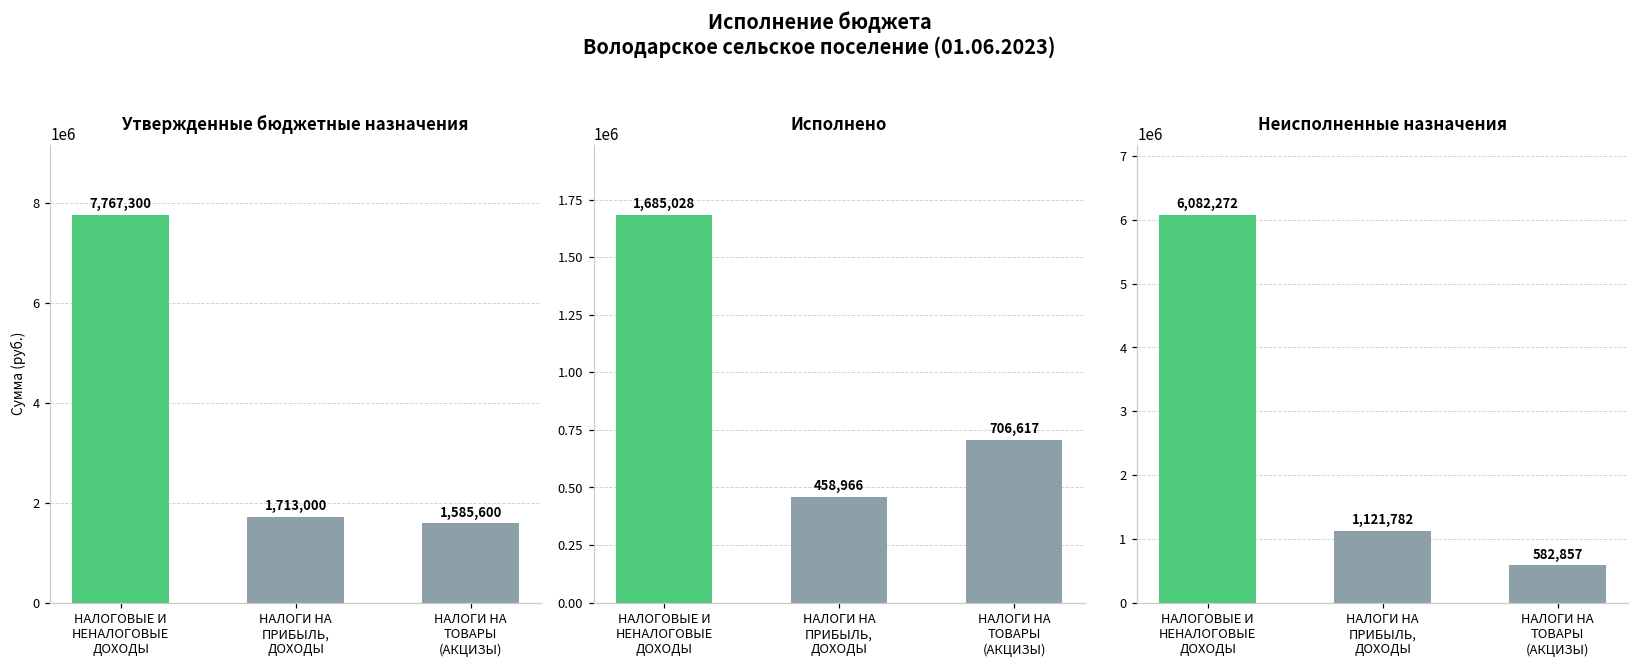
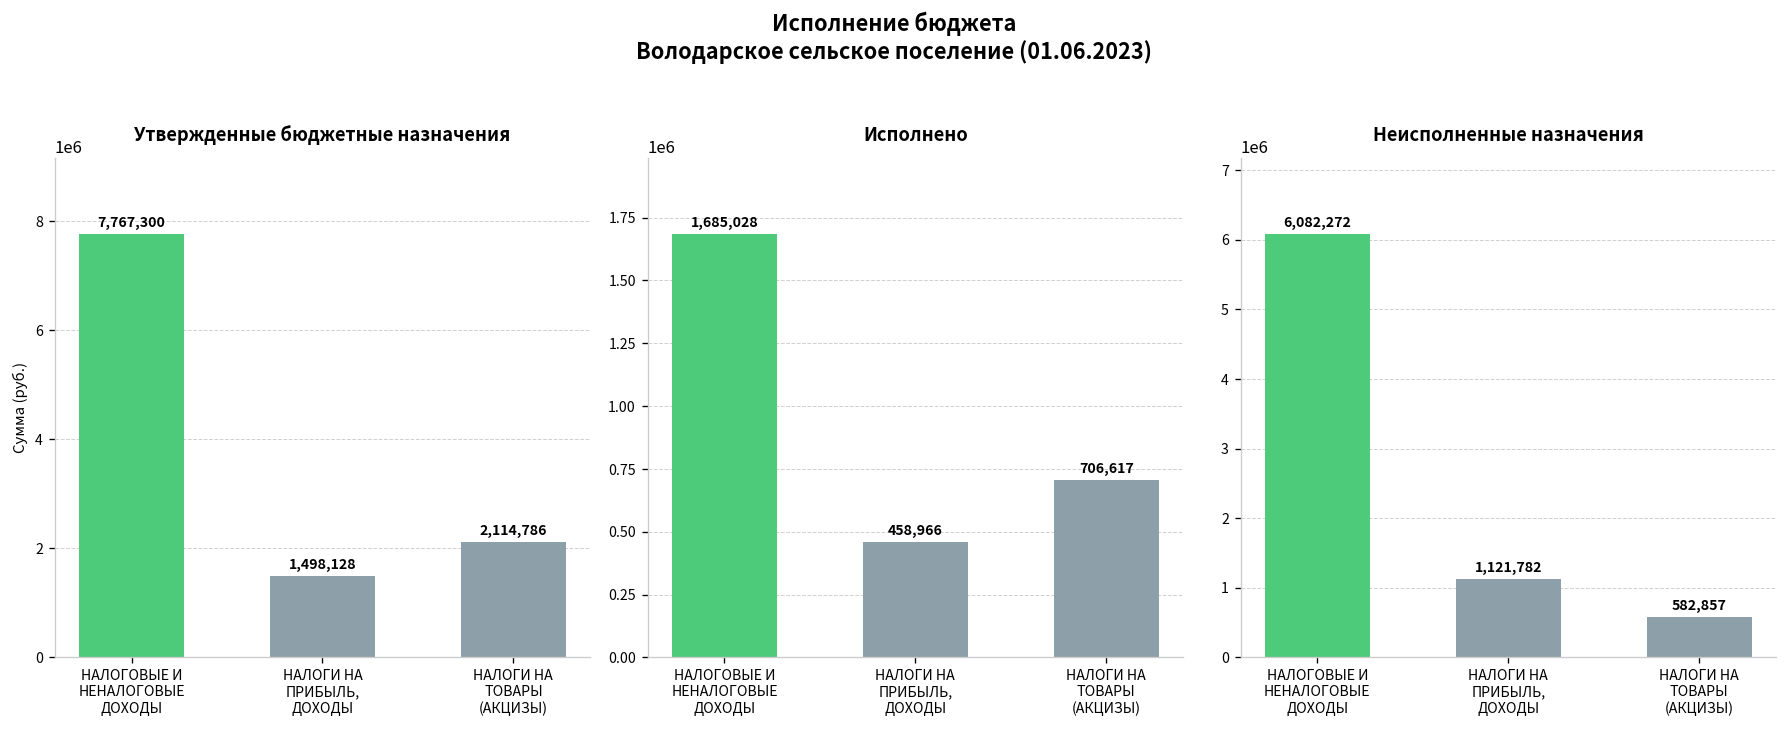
  {
    "Утвержденные бюджетные назначения": {
      "НАЛОГОВЫЕ И НЕНАЛОГОВЫЕ ДОХОДЫ": "7,767,300",
-     "НАЛОГИ НА ПРИБЫЛЬ, ДОХОДЫ": "1,713,000",
-     "НАЛОГИ НА ТОВАРЫ (АКЦИЗЫ)": "1,585,600"
+     "НАЛОГИ НА ПРИБЫЛЬ, ДОХОДЫ": "1,498,128",
+     "НАЛОГИ НА ТОВАРЫ (АКЦИЗЫ)": "2,114,786"
    },
    "Исполнено": {
      "НАЛОГОВЫЕ И НЕНАЛОГОВЫЕ ДОХОДЫ": "1,685,028",
      "НАЛОГИ НА ПРИБЫЛЬ, ДОХОДЫ": "458,966",
      "НАЛОГИ НА ТОВАРЫ (АКЦИЗЫ)": "706,617"
    },
    "Неисполненные назначения": {
      "НАЛОГОВЫЕ И НЕНАЛОГОВЫЕ ДОХОДЫ": "6,082,272",
      "НАЛОГИ НА ПРИБЫЛЬ, ДОХОДЫ": "1,121,782",
      "НАЛОГИ НА ТОВАРЫ (АКЦИЗЫ)": "582,857"
    }
  }
